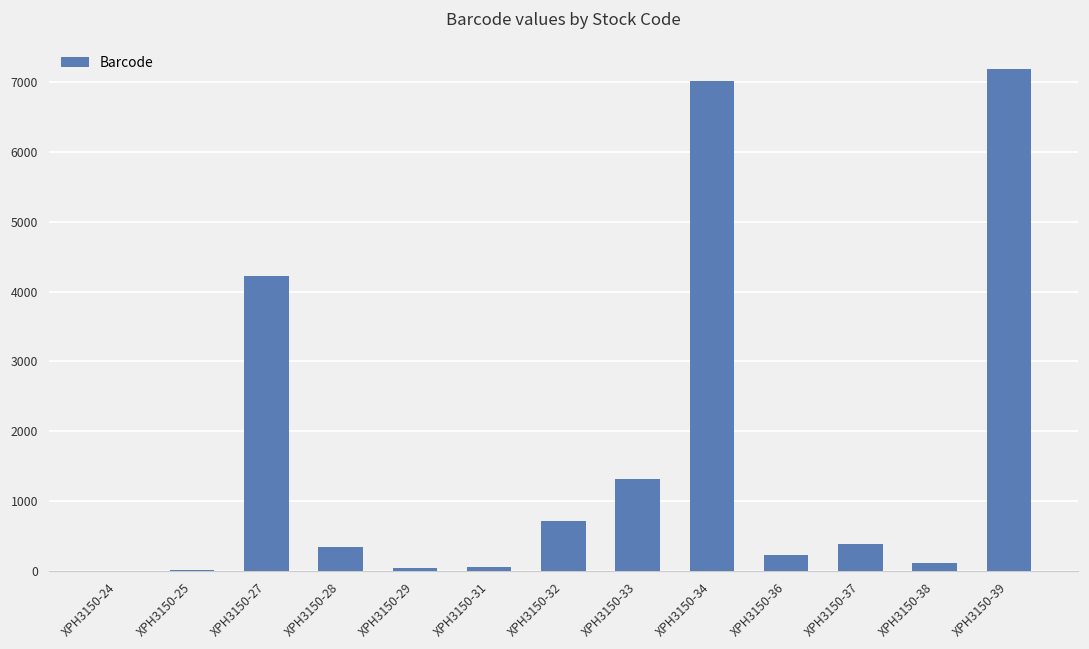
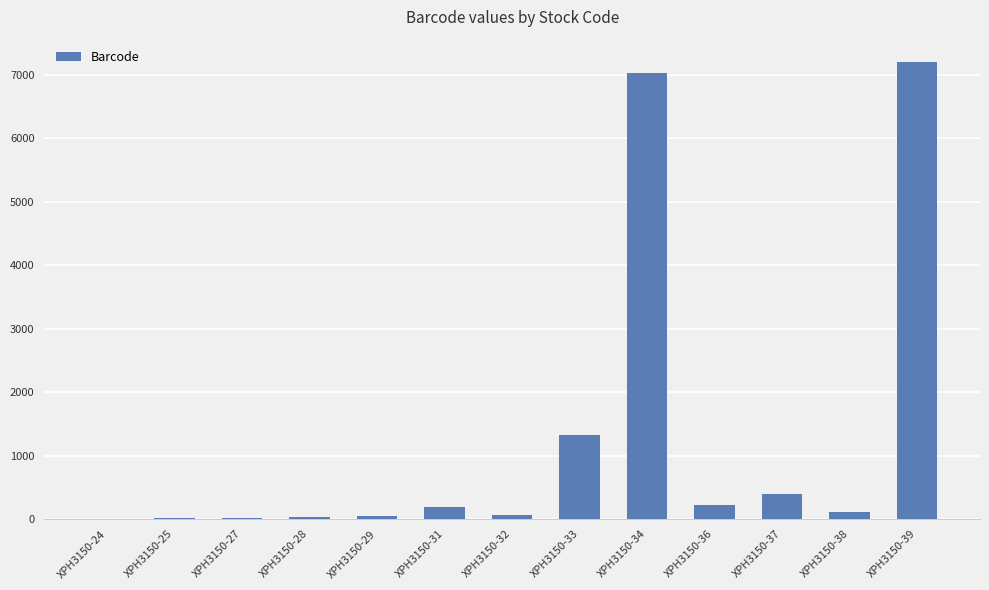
  {
    "XPH3150-24": 0,
-   "XPH3150-27": 4200,
-   "XPH3150-28": 300,
+   "XPH3150-27": 0,
+   "XPH3150-28": 0,
    "XPH3150-29": 0,
-   "XPH3150-31": 100,
-   "XPH3150-32": 700,
+   "XPH3150-31": 200,
+   "XPH3150-32": 100,
    "XPH3150-33": 1300,
    "XPH3150-34": 7000,
    "XPH3150-36": 200,
    "XPH3150-37": 400,
    "XPH3150-38": 100,
    "XPH3150-39": 7200
  }
